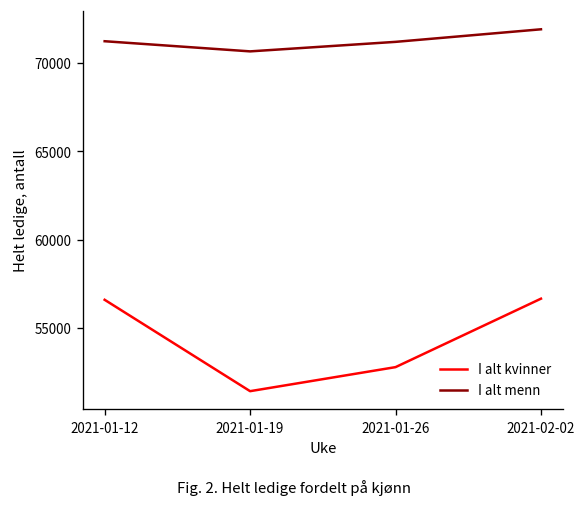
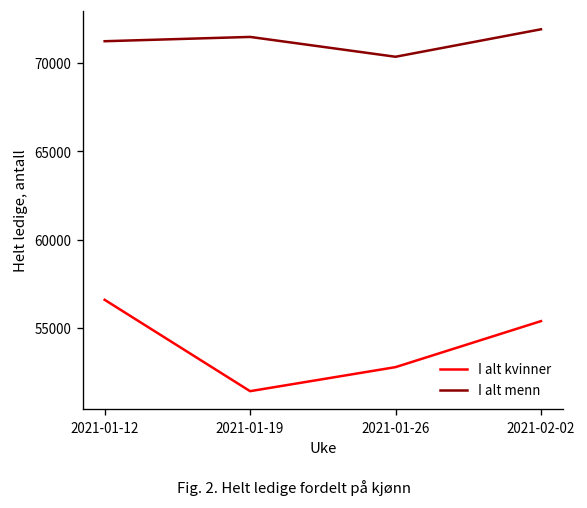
  {
    "I alt kvinner": {
      "2021-01-12": 56600,
      "2021-01-19": 51400,
      "2021-01-26": 52800,
-     "2021-02-02": 56600
+     "2021-02-02": 55400
    },
    "I alt menn": {
      "2021-01-12": 71200,
-     "2021-01-19": 70700,
-     "2021-01-26": 71200,
+     "2021-01-19": 71500,
+     "2021-01-26": 70400,
      "2021-02-02": 71900
    }
  }
